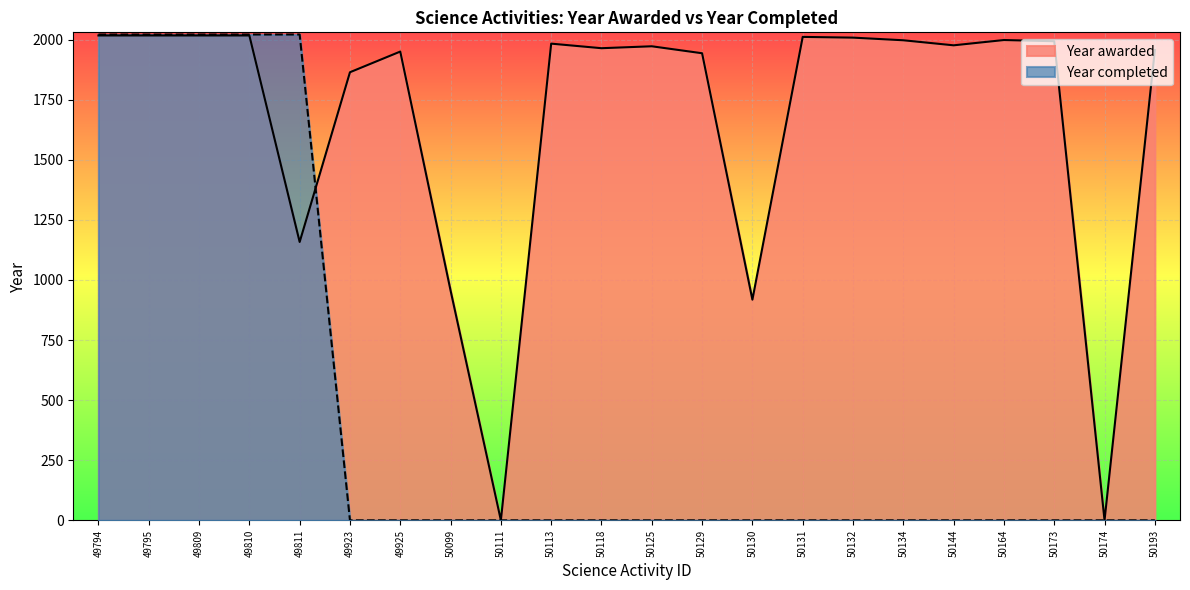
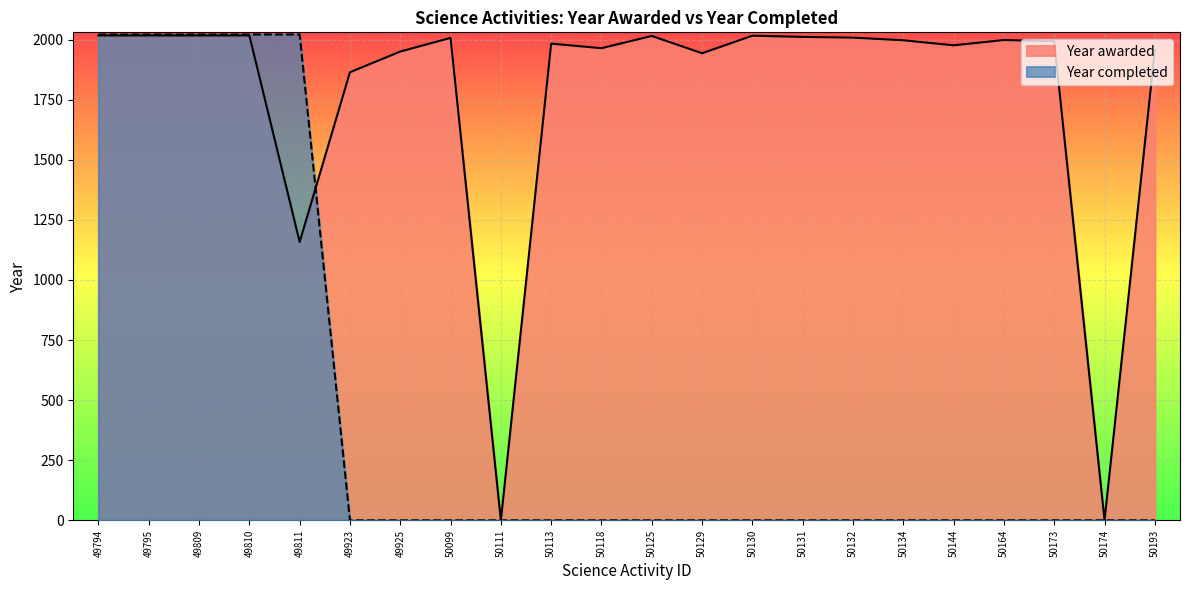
  {
    "Year awarded": {
      "49811": 1160,
      "49923": 1860,
      "49925": 1950,
-     "50099": 960,
+     "50099": 2010,
      "50113": 1980,
      "50118": 1960,
-     "50125": 1970,
+     "50125": 2020,
      "50129": 1940,
-     "50130": 920,
+     "50130": 2020,
      "50131": 2010,
      "50132": 2010,
      "50134": 2000,
      "50144": 1980,
      "50164": 2000
    },
    "Year completed": {
      "49811": 2020,
      "49923": 0,
      "49925": 0,
      "50099": 0,
      "50113": 0,
      "50118": 0,
      "50125": 0,
      "50129": 0,
      "50130": 0,
      "50131": 0,
      "50132": 0,
      "50134": 0,
      "50144": 0,
      "50164": 0,
      "50173": 0,
      "50193": 0
    }
  }
